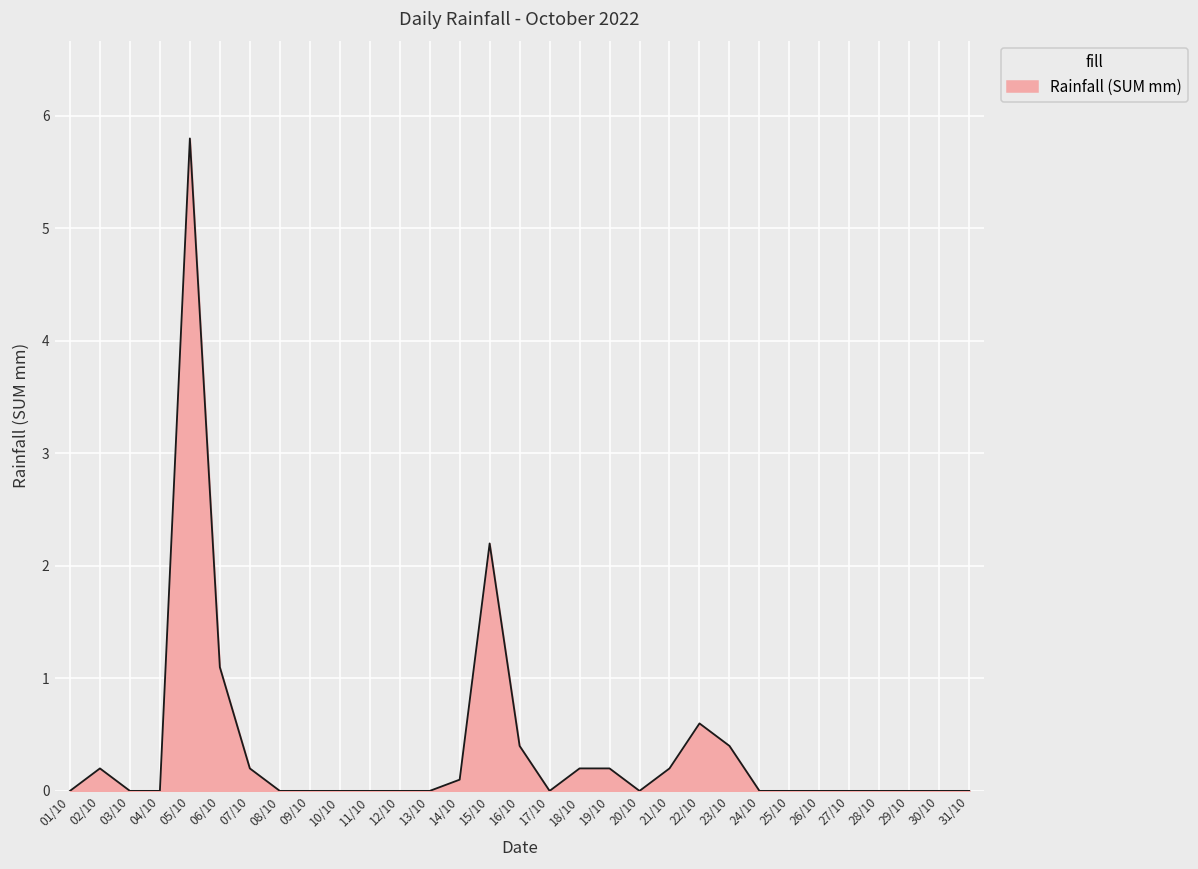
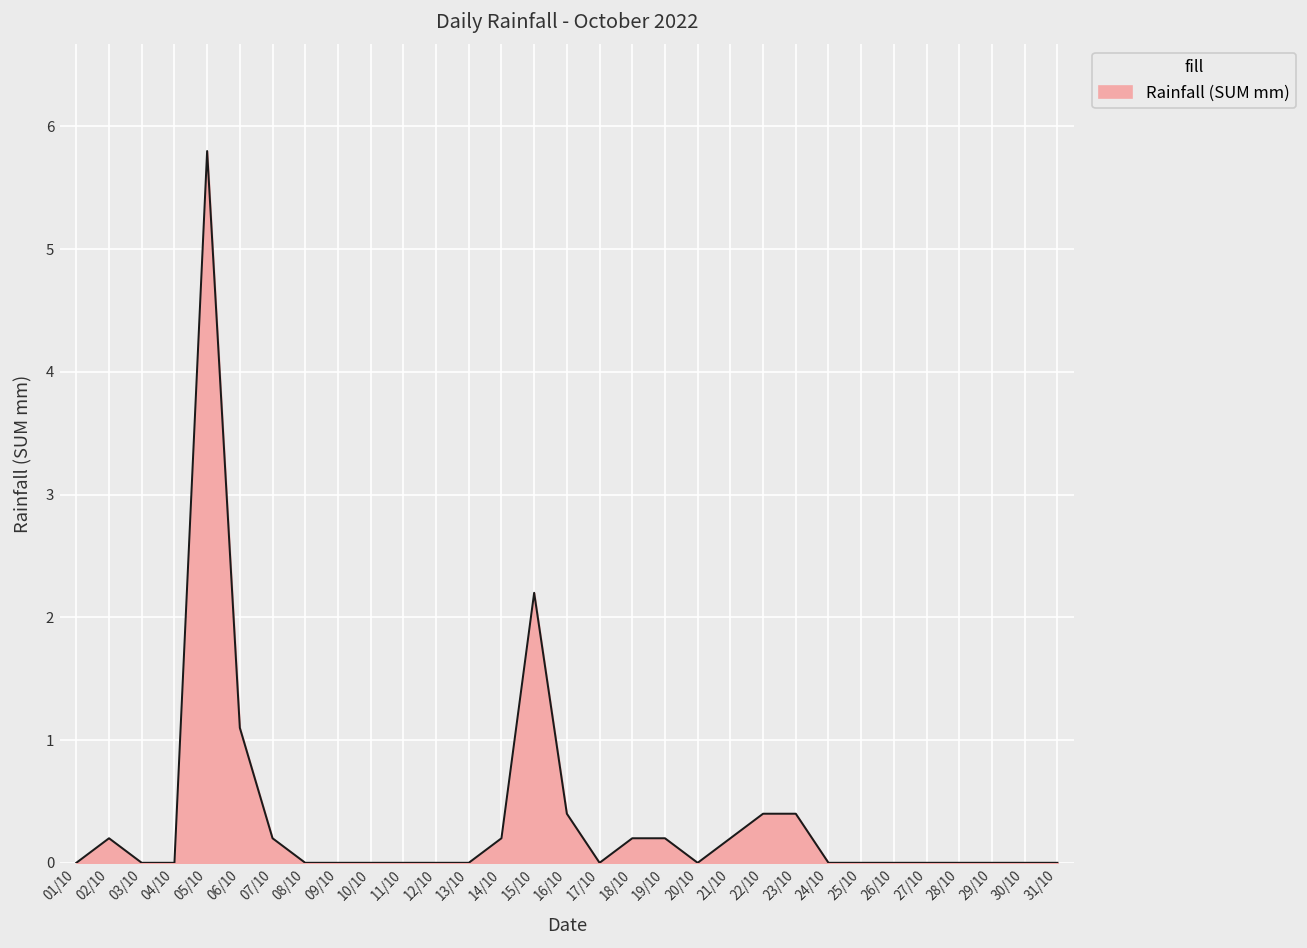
  {
    "01/10": 0.0,
    "02/10": 0.2,
    "03/10": 0.0,
    "04/10": 0.0,
    "05/10": 5.8,
    "06/10": 1.1,
    "07/10": 0.2,
    "08/10": 0.0,
    "09/10": 0.0,
    "10/10": 0.0,
    "11/10": 0.0,
    "12/10": 0.0,
    "13/10": 0.0,
-   "14/10": 0.1,
+   "14/10": 0.2,
    "15/10": 2.2,
    "16/10": 0.4,
    "17/10": 0.0,
    "18/10": 0.2,
    "19/10": 0.2,
    "20/10": 0.0,
    "21/10": 0.2,
-   "22/10": 0.6,
+   "22/10": 0.4,
    "23/10": 0.4,
    "24/10": 0.0,
    "25/10": 0.0,
    "26/10": 0.0,
    "27/10": 0.0,
    "28/10": 0.0,
    "29/10": 0.0,
    "30/10": 0.0,
    "31/10": 0.0
  }
